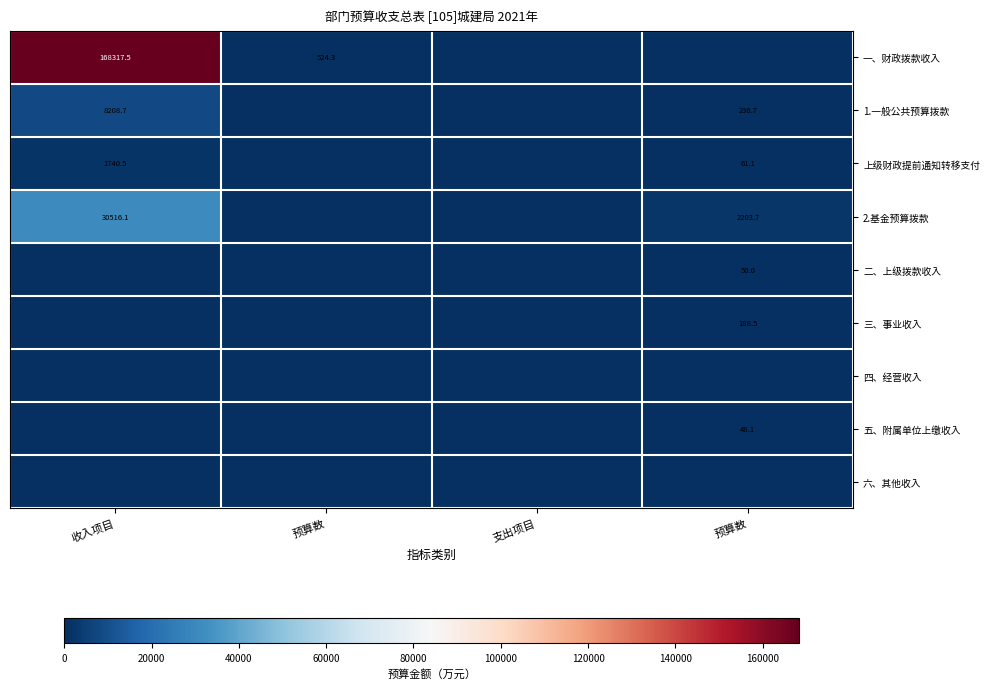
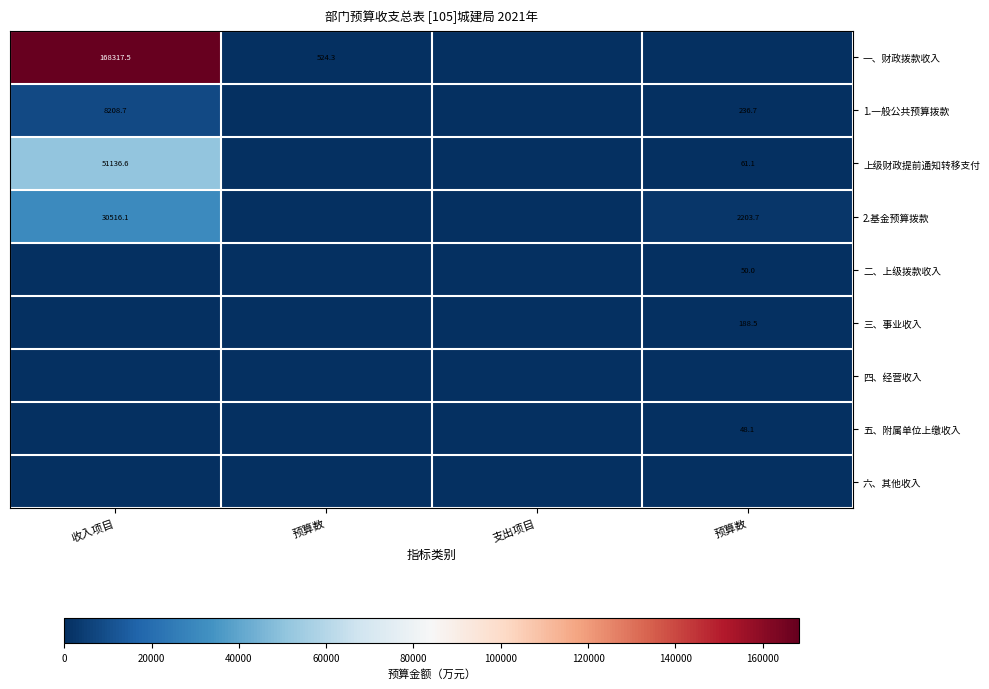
  {
    "一、财政拨款收入": {
      "收入项目": 168317.5
    },
    "1.一般公共预算拨款": {
      "收入项目": 8208.7
    },
    "上级财政提前通知转移支付": {
-     "收入项目": 1740.5
+     "收入项目": 51136.6
    },
    "2.基金预算拨款": {
      "收入项目": 30516.1
    }
  }
